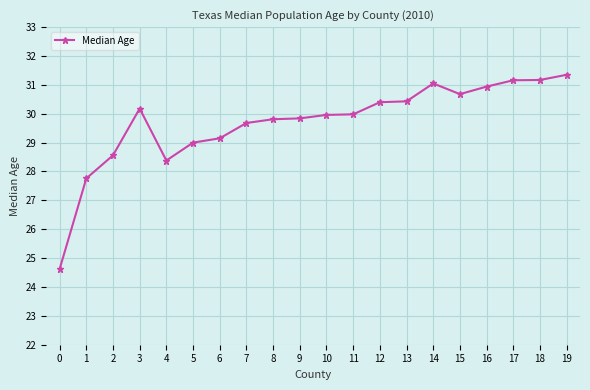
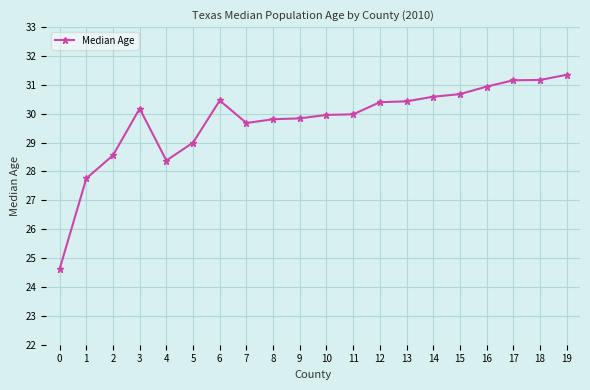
  {
    "0": 24.6,
    "1": 27.8,
    "2": 28.6,
    "3": 30.2,
    "4": 28.4,
    "5": 29.0,
-   "6": 29.2,
+   "6": 30.5,
    "7": 29.7,
    "8": 29.8,
    "9": 29.8,
    "10": 30.0,
    "11": 30.0,
    "12": 30.4,
    "13": 30.4,
-   "14": 31.1,
+   "14": 30.6,
    "15": 30.7,
    "16": 30.9,
    "17": 31.2,
    "18": 31.2,
    "19": 31.4
  }
